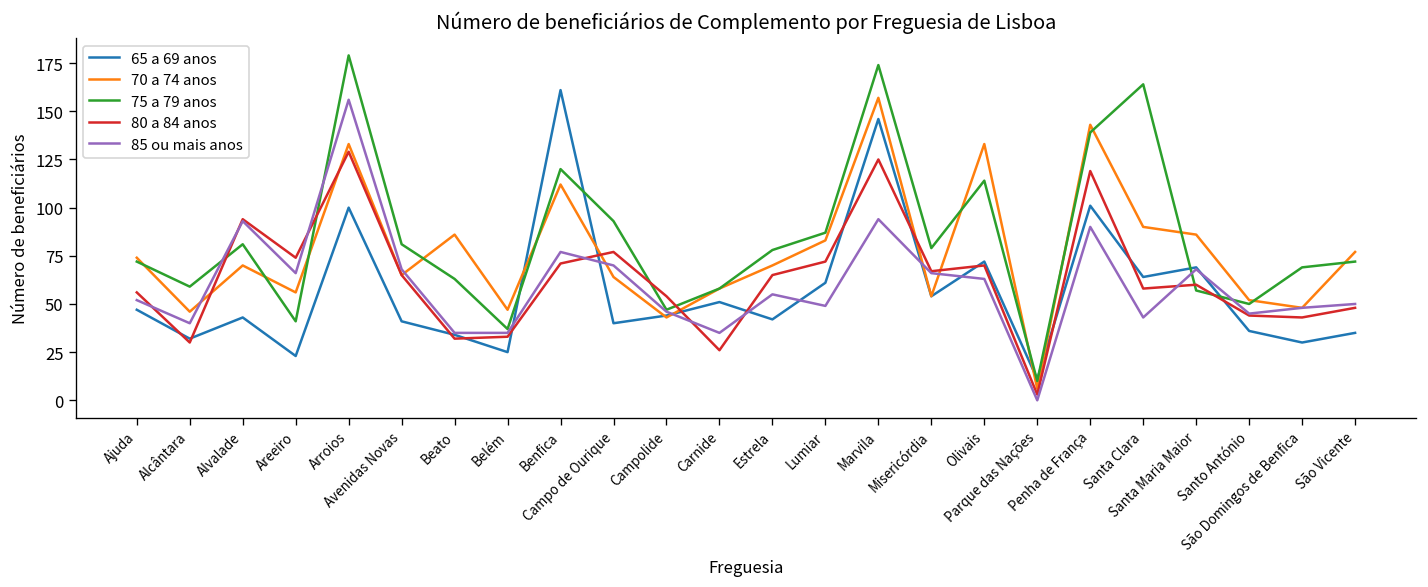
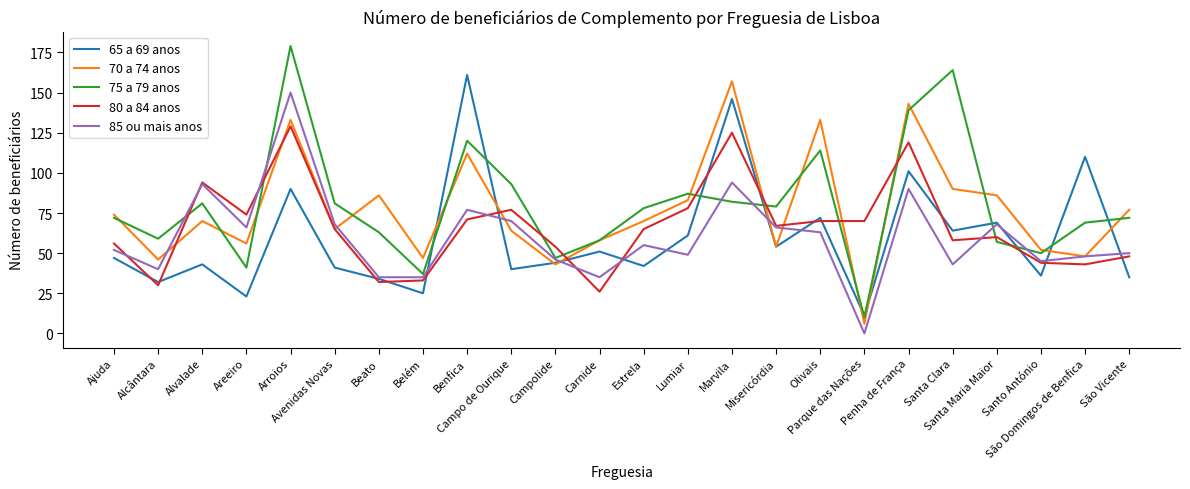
  {
    "65 a 69 anos": {
      "Ajuda": 47,
      "Alcântara": 32,
      "Alvalade": 43,
      "Areeiro": 23,
-     "Arroios": 100,
+     "Arroios": 90,
      "Avenidas Novas": 41,
      "Belém": 25,
      "Benfica": 161,
      "Campo de Ourique": 40,
      "Carnide": 51,
      "Estrela": 42,
      "Lumiar": 61,
      "Marvila": 146,
      "Olivais": 72,
      "Penha de França": 101,
      "Santa Clara": 64,
      "Santo António": 36,
-     "São Domingos de Benfica": 30,
+     "São Domingos de Benfica": 110,
      "São Vicente": 35
    },
    "70 a 74 anos": {
      "Ajuda": 74,
      "Alcântara": 46,
      "Alvalade": 70,
      "Areeiro": 56,
      "Arroios": 133,
      "Beato": 86,
      "Belém": 47,
      "Benfica": 112,
      "Campo de Ourique": 64,
      "Estrela": 70,
      "Lumiar": 83,
      "Marvila": 157,
      "Olivais": 133,
      "Parque das Nações": 6,
      "Penha de França": 143,
      "Santa Clara": 90,
      "Santa Maria Maior": 86,
      "Santo António": 52,
      "São Vicente": 77
    },
    "75 a 79 anos": {
      "Ajuda": 72,
      "Alcântara": 59,
      "Alvalade": 81,
      "Areeiro": 41,
      "Arroios": 179,
      "Avenidas Novas": 81,
      "Beato": 63,
      "Belém": 37,
      "Benfica": 120,
      "Campo de Ourique": 93,
      "Estrela": 78,
      "Lumiar": 87,
-     "Marvila": 174,
+     "Marvila": 82,
      "Misericórdia": 79,
      "Olivais": 114,
      "Penha de França": 139,
      "Santa Clara": 164,
      "Santa Maria Maior": 57,
      "Santo António": 50,
      "São Domingos de Benfica": 69,
      "São Vicente": 72
    },
    "80 a 84 anos": {
      "Ajuda": 56,
      "Alcântara": 30,
      "Areeiro": 74,
      "Arroios": 129,
      "Beato": 32,
      "Belém": 33,
      "Benfica": 71,
      "Campo de Ourique": 77,
      "Campolide": 54,
      "Carnide": 26,
      "Estrela": 65,
-     "Lumiar": 72,
+     "Lumiar": 78,
      "Marvila": 125,
      "Olivais": 70,
-     "Parque das Nações": 3,
+     "Parque das Nações": 70,
      "Penha de França": 119,
      "Santa Clara": 58,
      "Santa Maria Maior": 60,
      "São Domingos de Benfica": 43,
      "São Vicente": 48
    },
    "85 ou mais anos": {
      "Ajuda": 52,
      "Alcântara": 40,
      "Areeiro": 66,
-     "Arroios": 156,
+     "Arroios": 150,
      "Avenidas Novas": 68,
      "Belém": 35,
      "Benfica": 77,
      "Campo de Ourique": 70,
      "Carnide": 35,
      "Estrela": 55,
      "Lumiar": 49,
      "Marvila": 94,
      "Olivais": 63,
      "Parque das Nações": 0,
      "Penha de França": 90,
      "Santa Clara": 43,
      "São Vicente": 50
    }
  }
